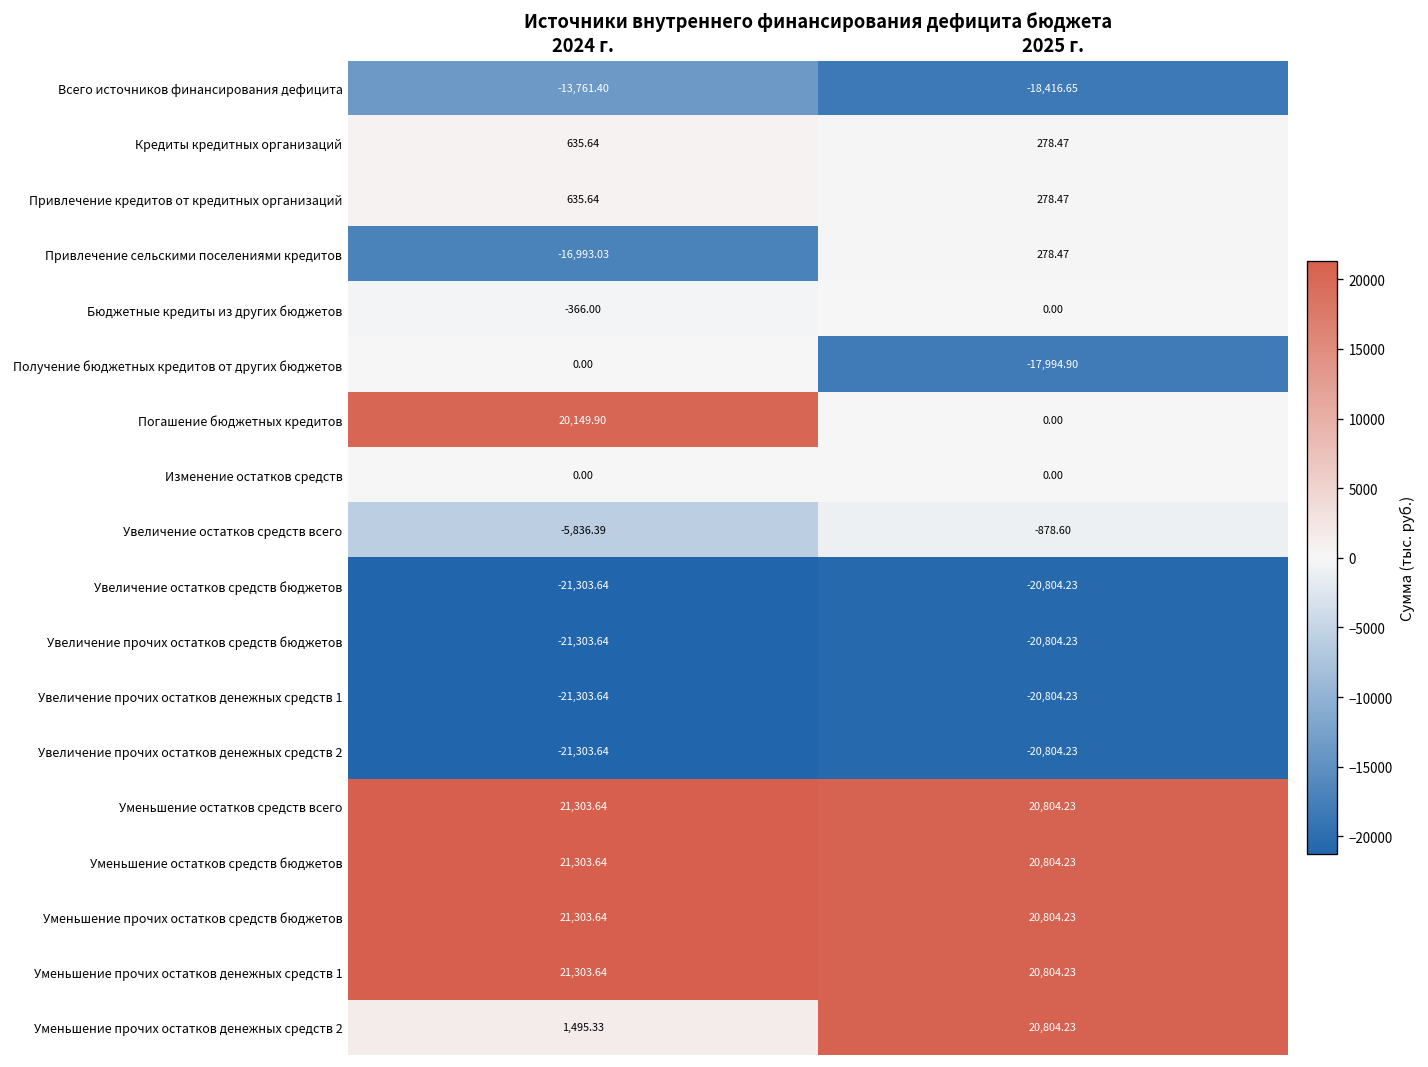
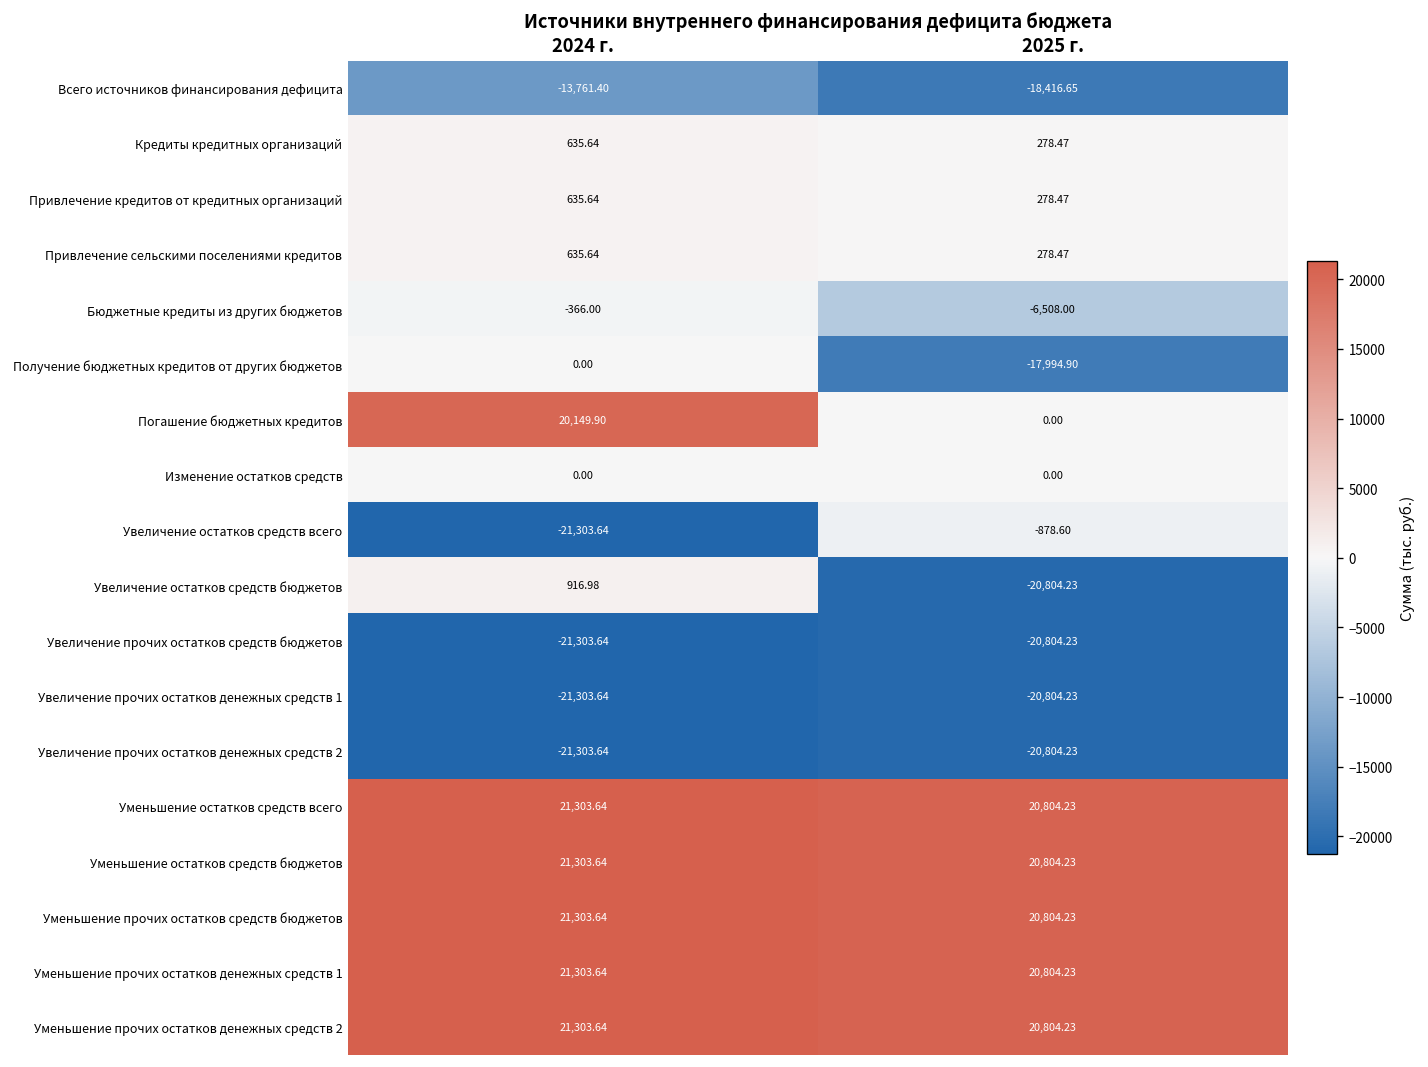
  {
    "Всего источников финансирования дефицита": {
      "2024 г.": "-13,761.40",
      "2025 г.": "-18,416.65"
    },
    "Кредиты кредитных организаций": {
      "2024 г.": "635.64",
      "2025 г.": "278.47"
    },
    "Привлечение кредитов от кредитных организаций": {
      "2024 г.": "635.64",
      "2025 г.": "278.47"
    },
    "Привлечение сельскими поселениями кредитов": {
-     "2024 г.": "-16,993.03",
+     "2024 г.": "635.64",
      "2025 г.": "278.47"
    },
    "Бюджетные кредиты из других бюджетов": {
      "2024 г.": "-366.00",
-     "2025 г.": "0.00"
+     "2025 г.": "-6,508.00"
    },
    "Получение бюджетных кредитов от других бюджетов": {
      "2024 г.": "0.00",
      "2025 г.": "-17,994.90"
    },
    "Погашение бюджетных кредитов": {
      "2024 г.": "20,149.90",
      "2025 г.": "0.00"
    },
    "Изменение остатков средств": {
      "2024 г.": "0.00",
      "2025 г.": "0.00"
    },
    "Увеличение остатков средств всего": {
-     "2024 г.": "-5,836.39",
+     "2024 г.": "-21,303.64",
      "2025 г.": "-878.60"
    },
    "Увеличение остатков средств бюджетов": {
-     "2024 г.": "-21,303.64",
+     "2024 г.": "916.98",
      "2025 г.": "-20,804.23"
    },
    "Увеличение прочих остатков средств бюджетов": {
      "2024 г.": "-21,303.64",
      "2025 г.": "-20,804.23"
    },
    "Увеличение прочих остатков денежных средств 1": {
      "2024 г.": "-21,303.64",
      "2025 г.": "-20,804.23"
    },
    "Увеличение прочих остатков денежных средств 2": {
      "2024 г.": "-21,303.64",
      "2025 г.": "-20,804.23"
    },
    "Уменьшение остатков средств всего": {
      "2024 г.": "21,303.64",
      "2025 г.": "20,804.23"
    },
    "Уменьшение остатков средств бюджетов": {
      "2024 г.": "21,303.64",
      "2025 г.": "20,804.23"
    },
    "Уменьшение прочих остатков средств бюджетов": {
      "2024 г.": "21,303.64",
      "2025 г.": "20,804.23"
    },
    "Уменьшение прочих остатков денежных средств 1": {
      "2024 г.": "21,303.64",
      "2025 г.": "20,804.23"
    },
    "Уменьшение прочих остатков денежных средств 2": {
-     "2024 г.": "1,495.33",
+     "2024 г.": "21,303.64",
      "2025 г.": "20,804.23"
    }
  }
